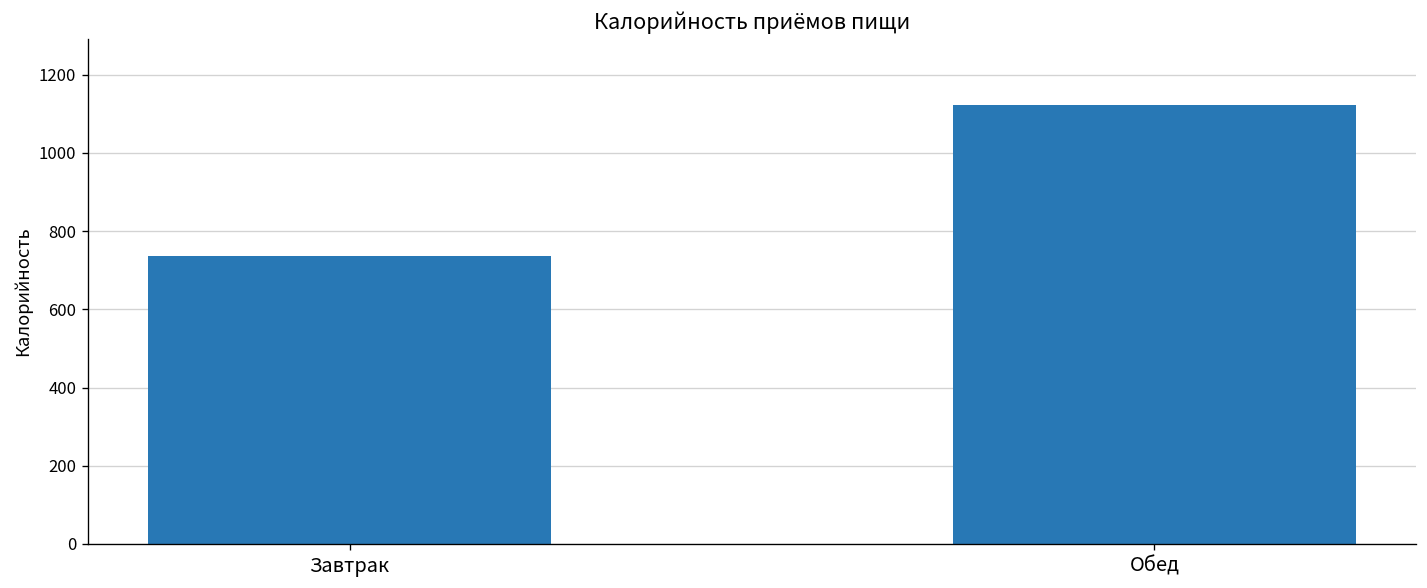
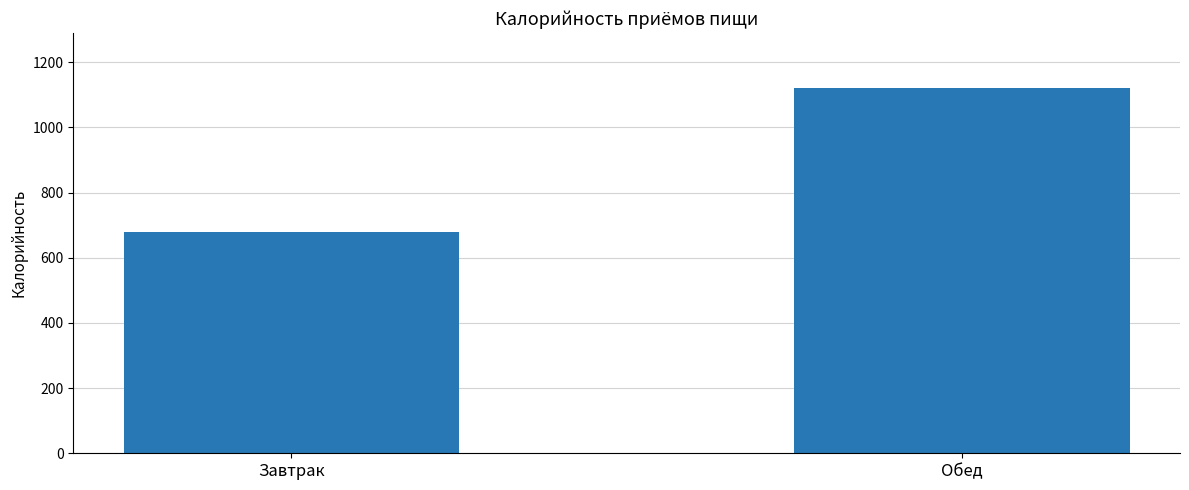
  {
-   "Завтрак": 740,
+   "Завтрак": 680,
    "Обед": 1120
  }
